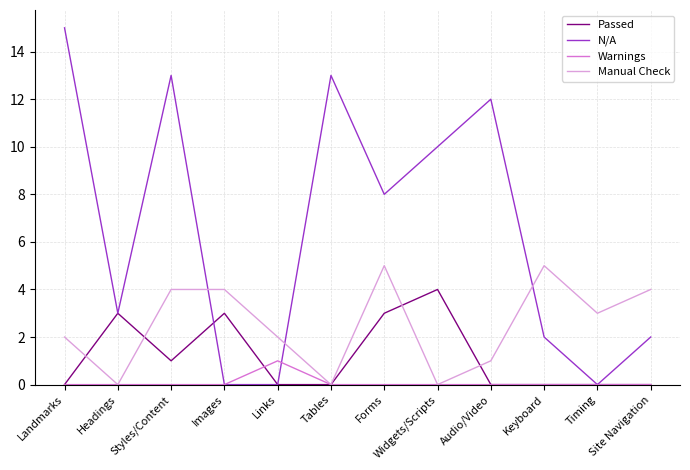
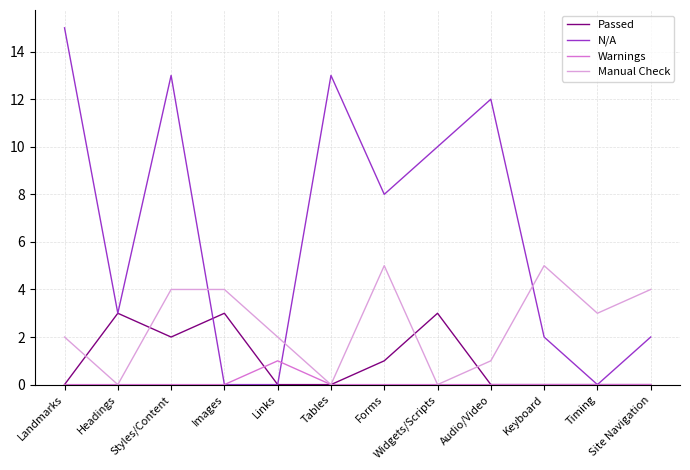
  {
    "Passed": {
-     "Styles/Content": 1,
+     "Styles/Content": 2,
      "Images": 3,
-     "Forms": 3,
-     "Widgets/Scripts": 4
+     "Forms": 1,
+     "Widgets/Scripts": 3
    },
    "N/A": {
      "Landmarks": 15,
      "Styles/Content": 13,
      "Tables": 13,
      "Forms": 8,
      "Widgets/Scripts": 10,
      "Audio/Video": 12,
      "Keyboard": 2,
      "Site Navigation": 2
    }
  }
